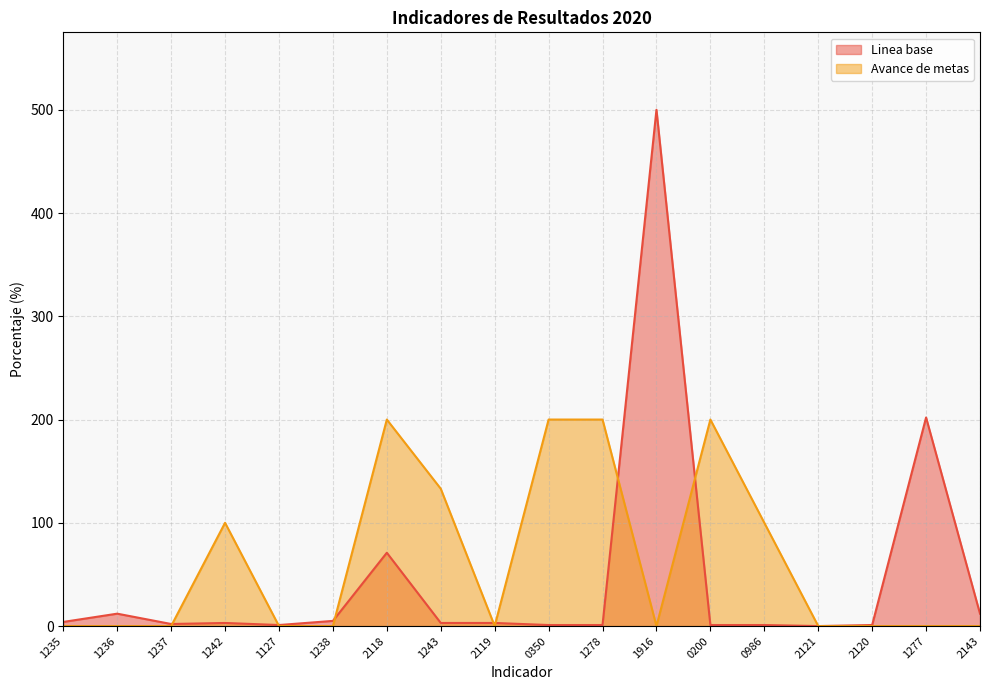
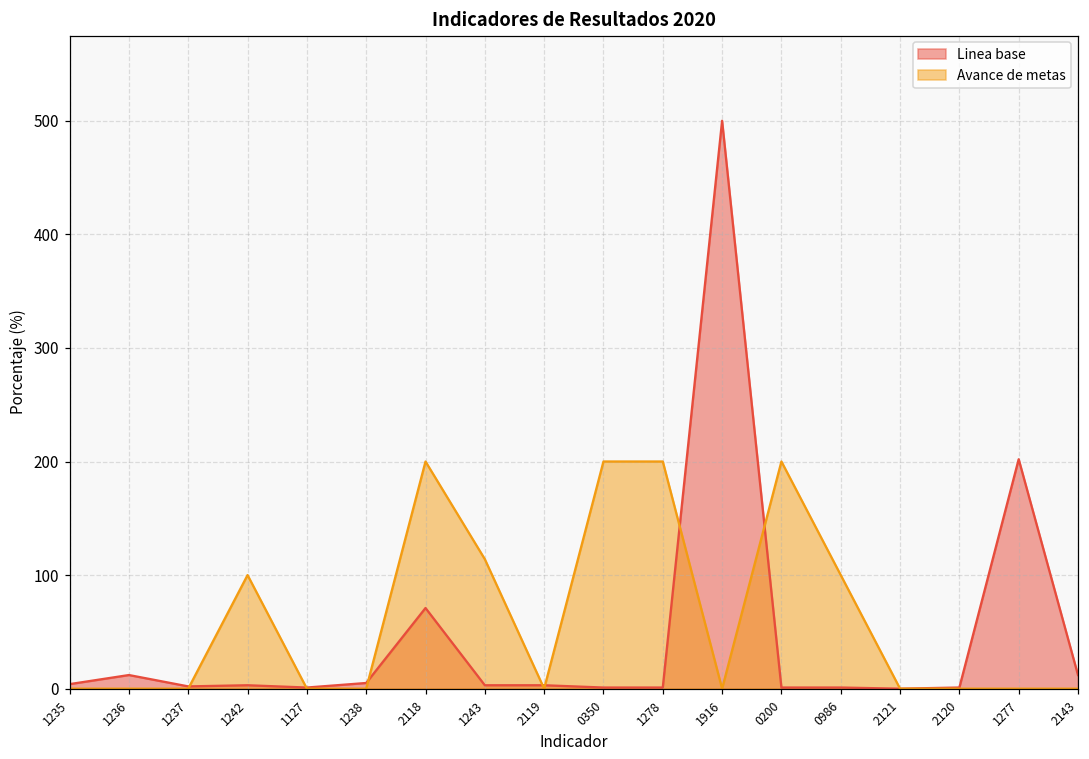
  {
    "Linea base": {
      "1235": 4,
      "1236": 12,
      "1242": 3,
      "1238": 5,
      "2118": 71,
      "1243": 3,
      "2119": 3,
      "0350": 1,
      "1278": 1,
      "1916": 500,
      "0200": 1,
      "0986": 1,
      "1277": 202,
      "2143": 12
    },
    "Avance de metas": {
      "1235": 0,
      "1236": 0,
      "1242": 100,
      "1238": 0,
      "2118": 200,
-     "1243": 133,
+     "1243": 114,
      "2119": 0,
      "0350": 200,
      "1278": 200,
      "1916": 0,
      "0200": 200,
      "0986": 100,
      "1277": 0,
      "2143": 0
    }
  }
